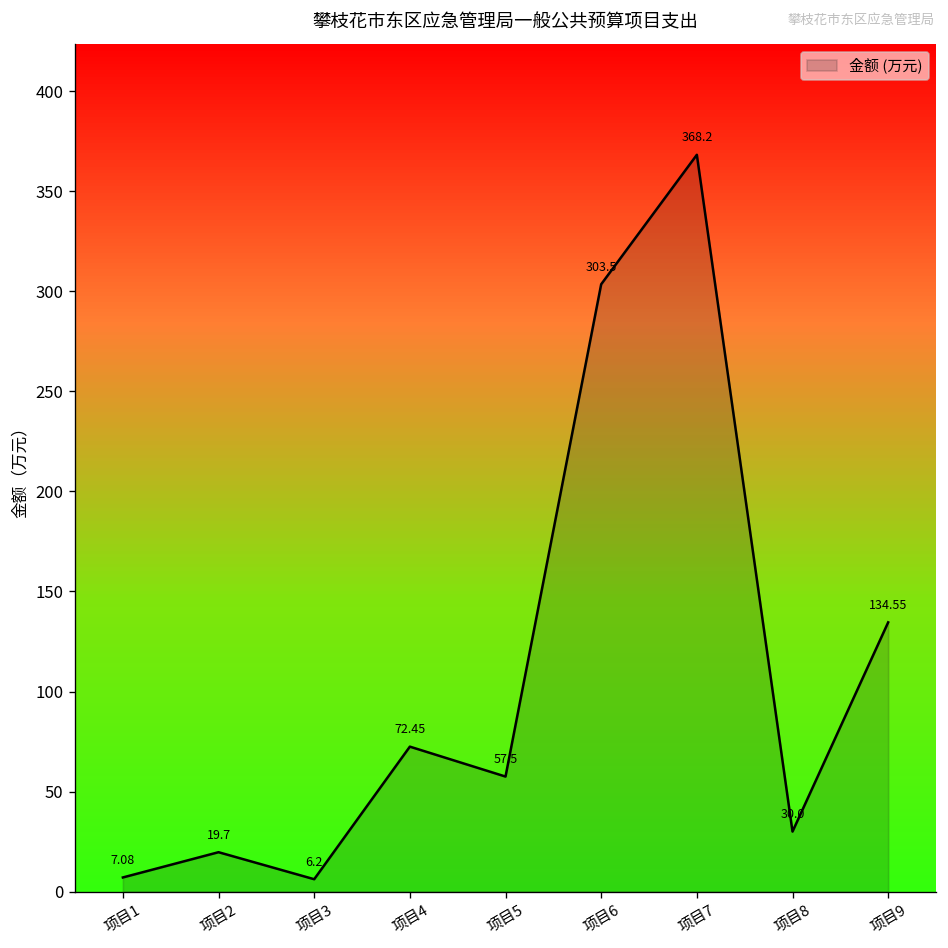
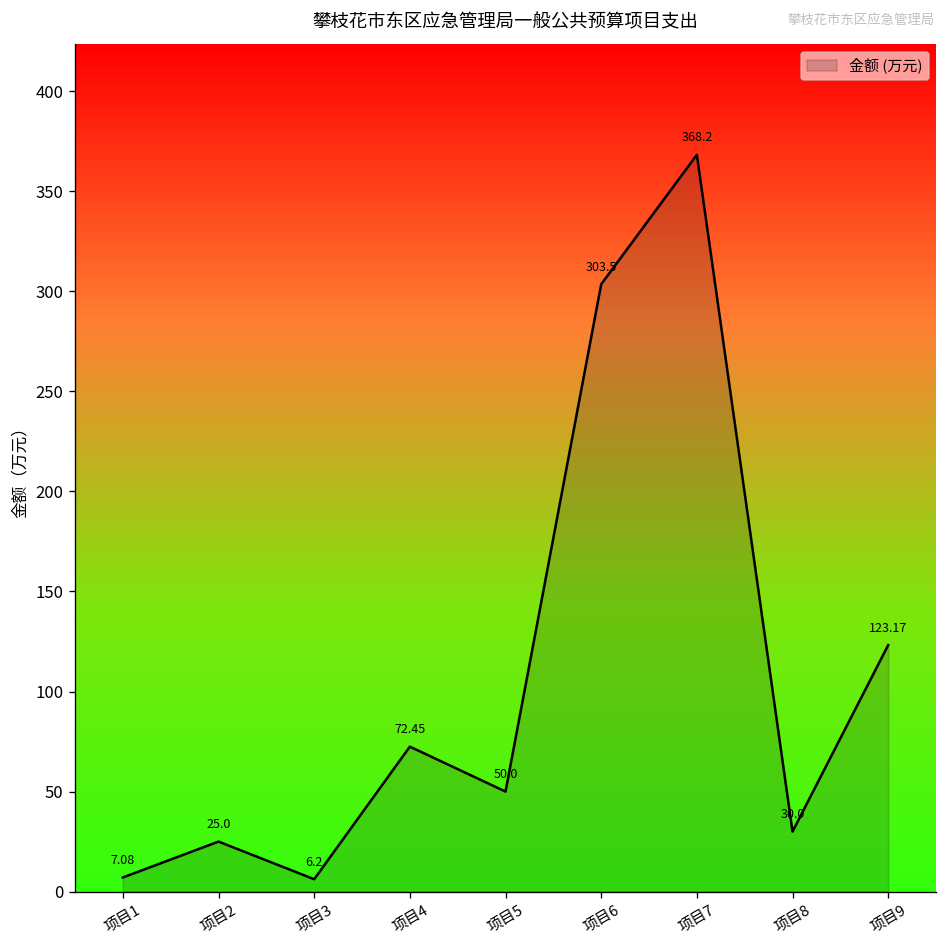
  {
    "项目1": 7.08,
-   "项目2": 19.7,
+   "项目2": 25.0,
    "项目3": 6.2,
    "项目4": 72.45,
-   "项目5": 57.5,
+   "项目5": 50.0,
    "项目6": 303.5,
    "项目7": 368.2,
    "项目8": 30.0,
-   "项目9": 134.55
+   "项目9": 123.17
  }
